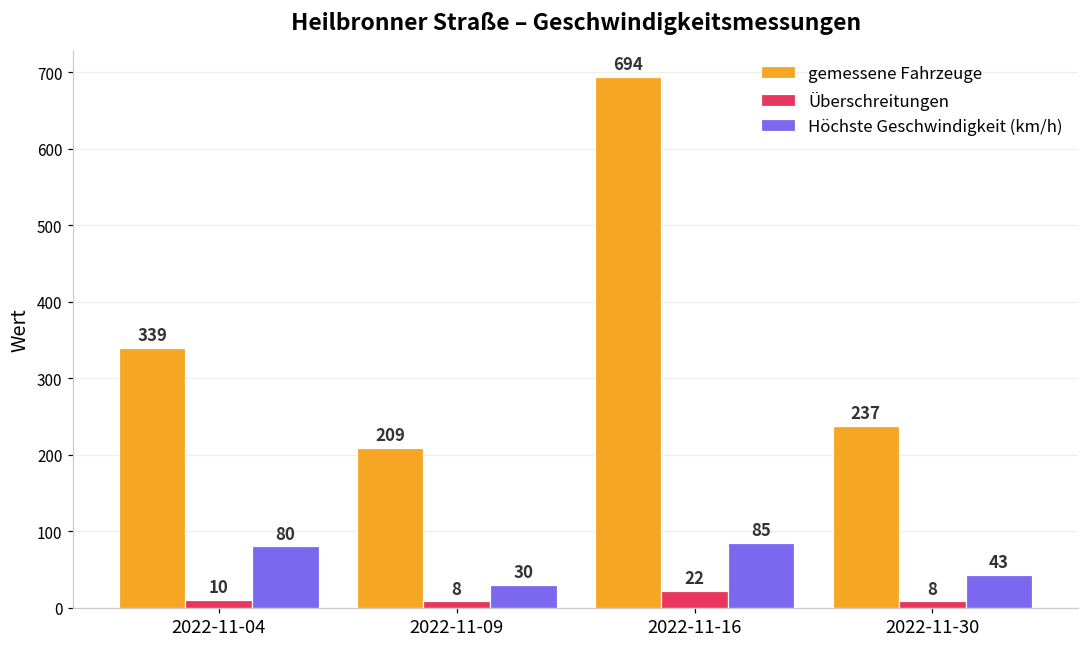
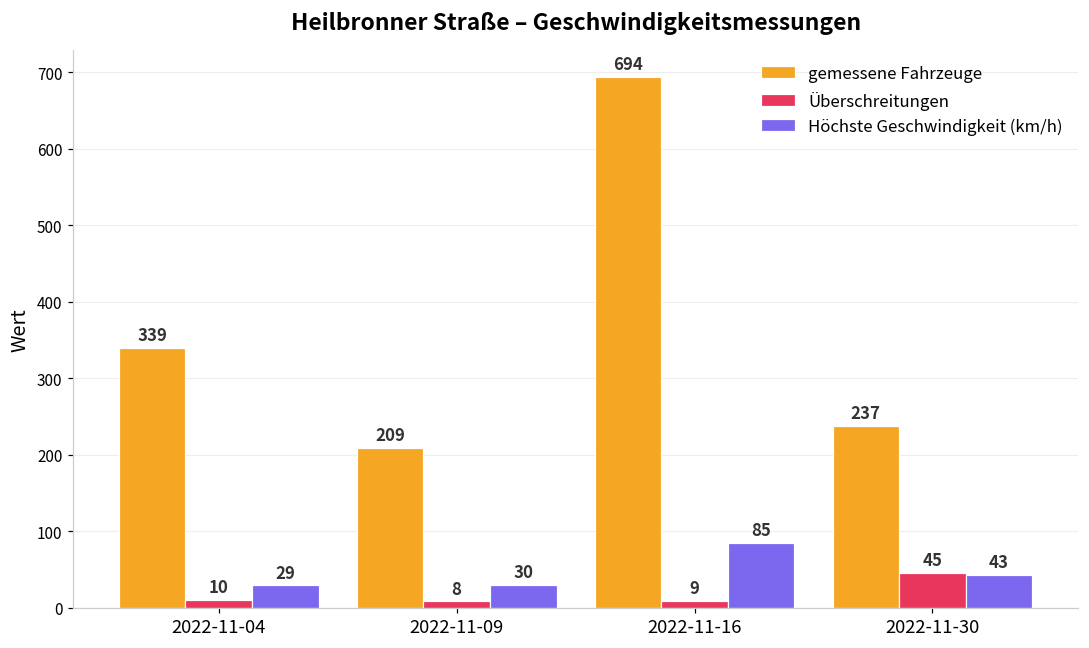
  {
    "gemessene Fahrzeuge": {
      "2022-11-04": 339,
      "2022-11-09": 209,
      "2022-11-16": 694,
      "2022-11-30": 237
    },
    "Überschreitungen": {
      "2022-11-04": 10,
      "2022-11-09": 8,
-     "2022-11-16": 22,
-     "2022-11-30": 8
+     "2022-11-16": 9,
+     "2022-11-30": 45
    },
    "Höchste Geschwindigkeit (km/h)": {
-     "2022-11-04": 80,
+     "2022-11-04": 29,
      "2022-11-09": 30,
      "2022-11-16": 85,
      "2022-11-30": 43
    }
  }
